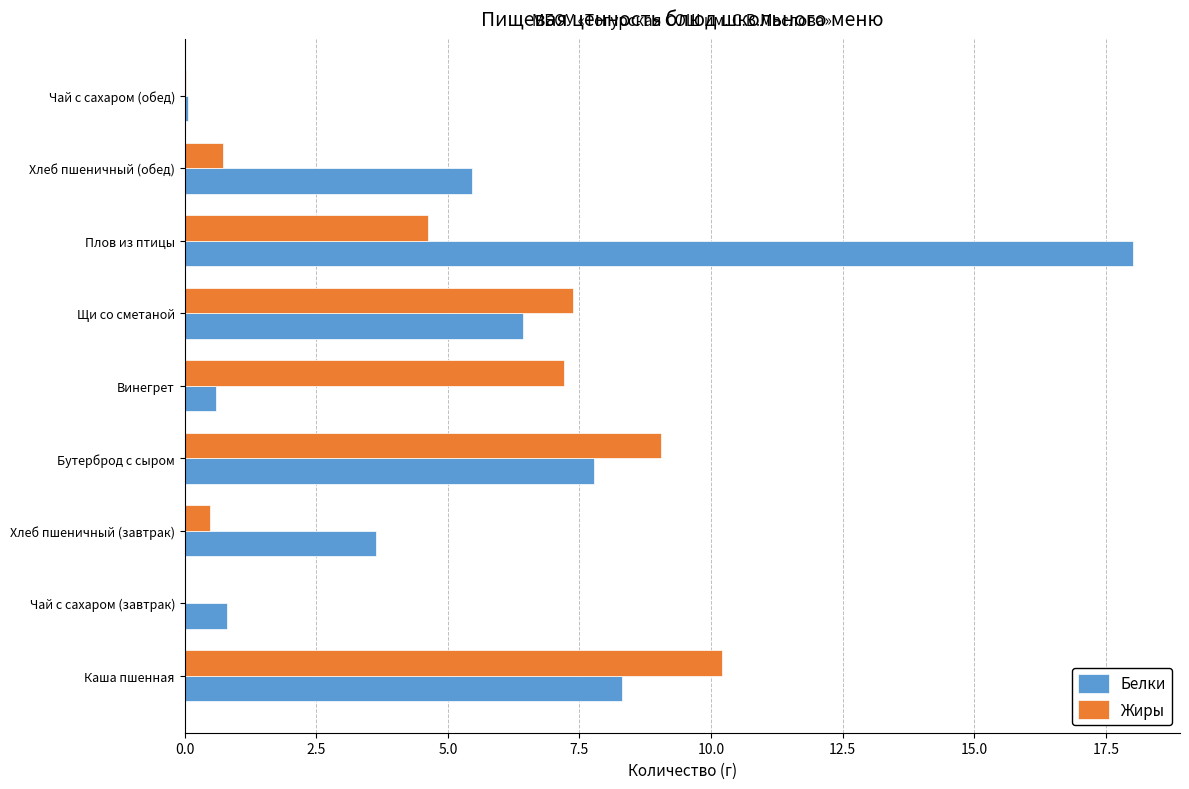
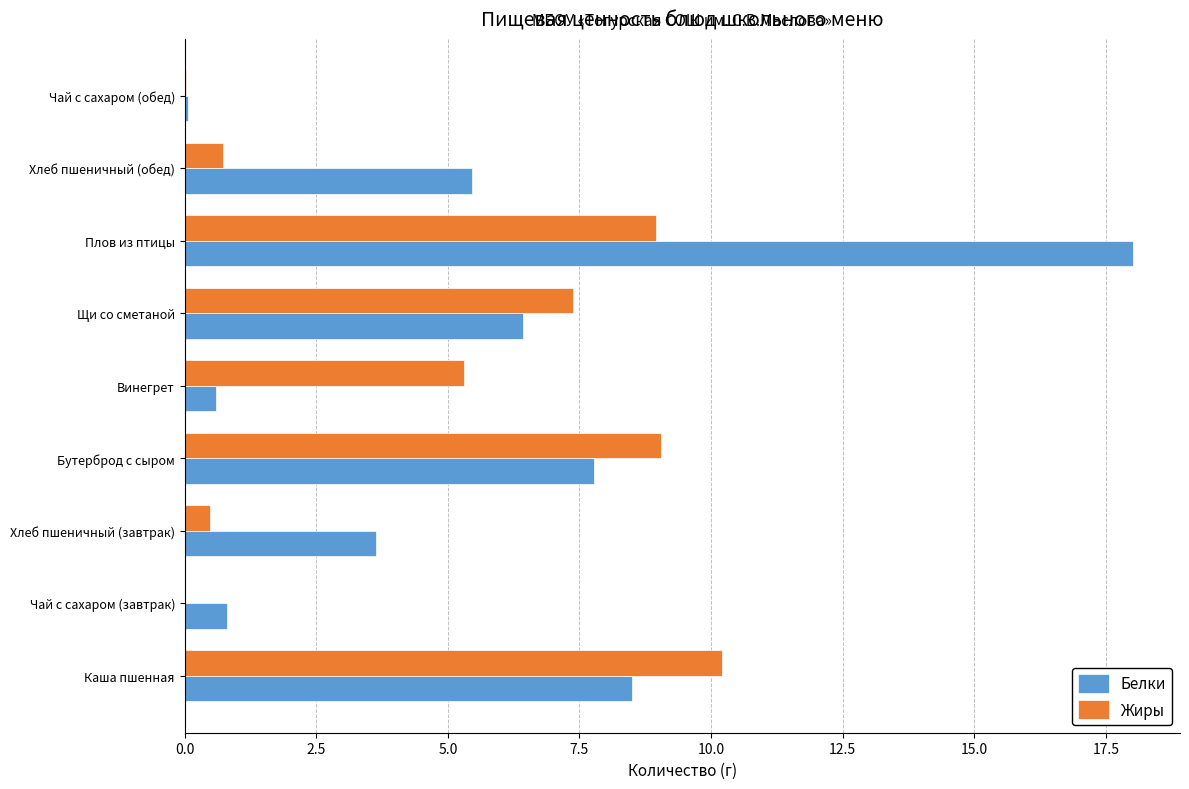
  {
    "Белки": {
      "Чай с сахаром (обед)": 0.1,
      "Хлеб пшеничный (обед)": 5.5,
      "Плов из птицы": 18.0,
      "Щи со сметаной": 6.4,
      "Винегрет": 0.6,
      "Бутерброд с сыром": 7.8,
      "Хлеб пшеничный (завтрак)": 3.6,
      "Чай с сахаром (завтрак)": 0.8,
-     "Каша пшенная": 8.3
+     "Каша пшенная": 8.5
    },
    "Жиры": {
      "Хлеб пшеничный (обед)": 0.7,
-     "Плов из птицы": 4.6,
+     "Плов из птицы": 9.0,
      "Щи со сметаной": 7.4,
-     "Винегрет": 7.2,
+     "Винегрет": 5.3,
      "Бутерброд с сыром": 9.1,
      "Хлеб пшеничный (завтрак)": 0.5,
      "Чай с сахаром (завтрак)": 0.0,
      "Каша пшенная": 10.2
    }
  }
